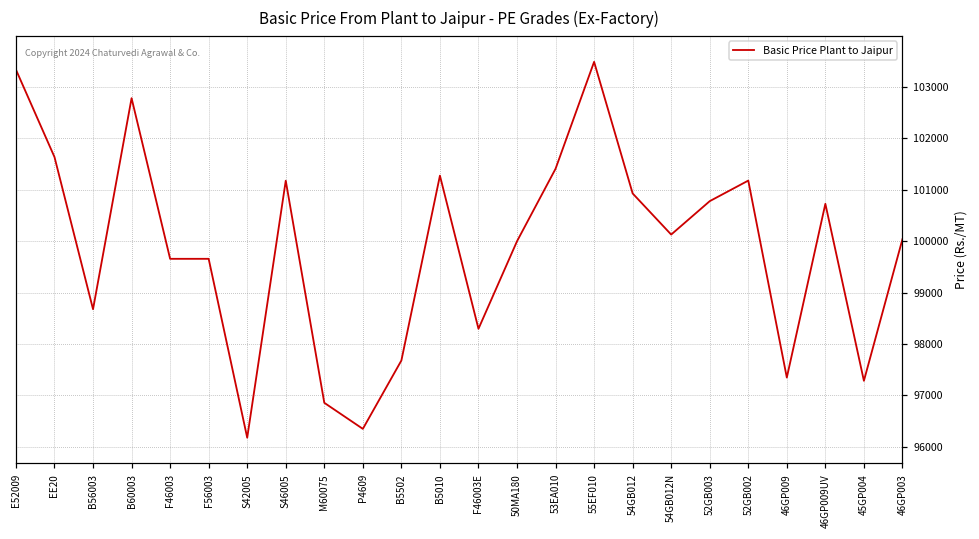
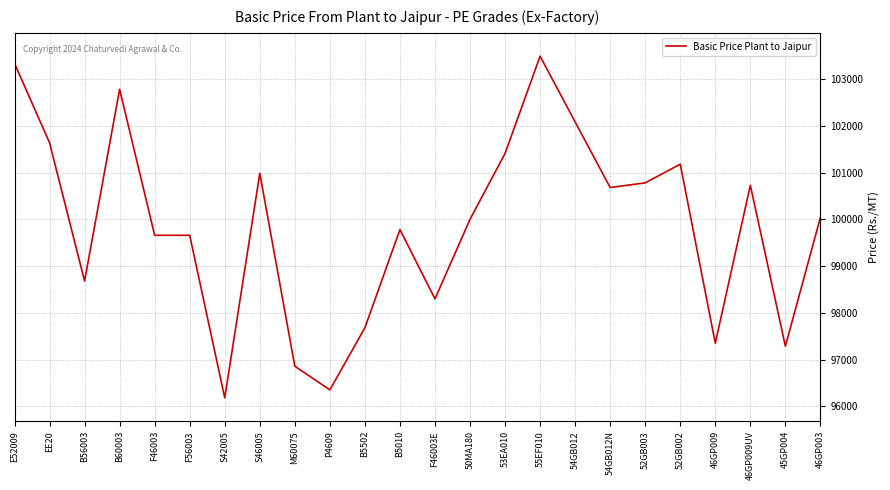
  {
    "EE20": 101600,
    "B56003": 98700,
    "B60003": 102800,
    "F46003": 99700,
    "F56003": 99700,
    "S42005": 96200,
-   "S46005": 101200,
+   "S46005": 101000,
    "M60075": 96900,
    "P4609": 96400,
    "B5502": 97700,
-   "B5010": 101300,
+   "B5010": 99800,
    "F46003E": 98300,
    "50MA180": 100000,
    "53EA010": 101400,
    "55EF010": 103500,
-   "54GB012": 100900,
-   "54GB012N": 100100,
+   "54GB012": 102100,
+   "54GB012N": 100700,
    "52GB003": 100800,
    "52GB002": 101200,
    "46GP009": 97300,
    "46GP009UV": 100700,
    "45GP004": 97300,
    "46GP003": 100000
  }
